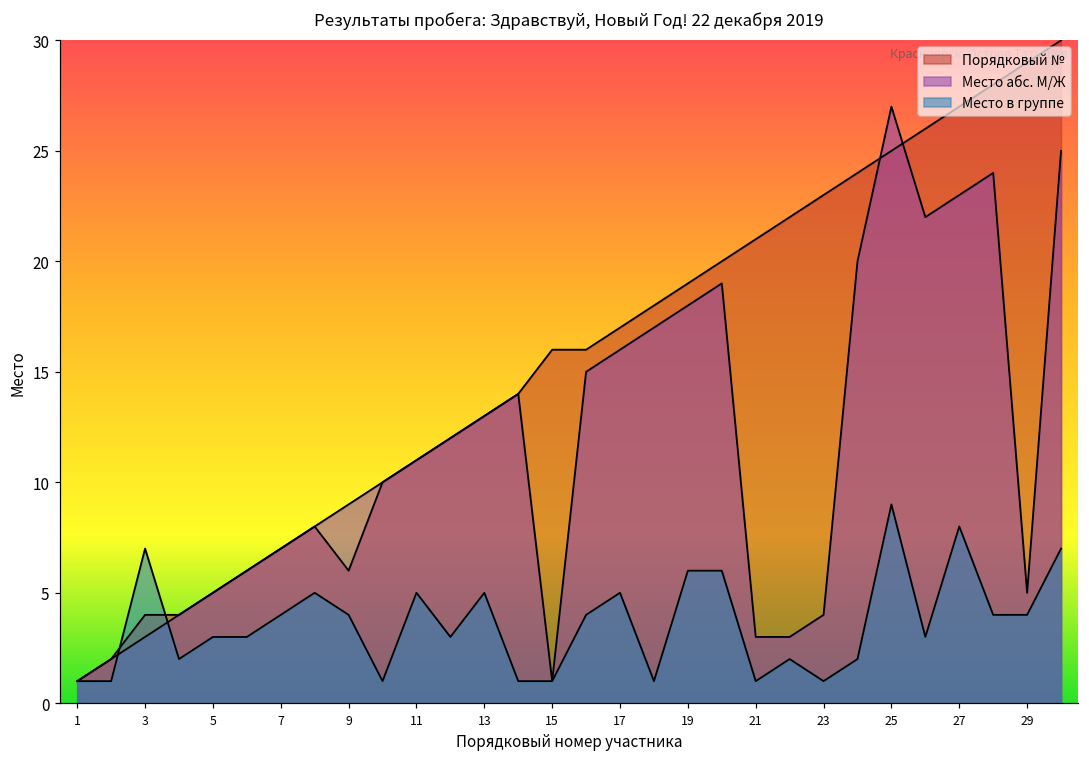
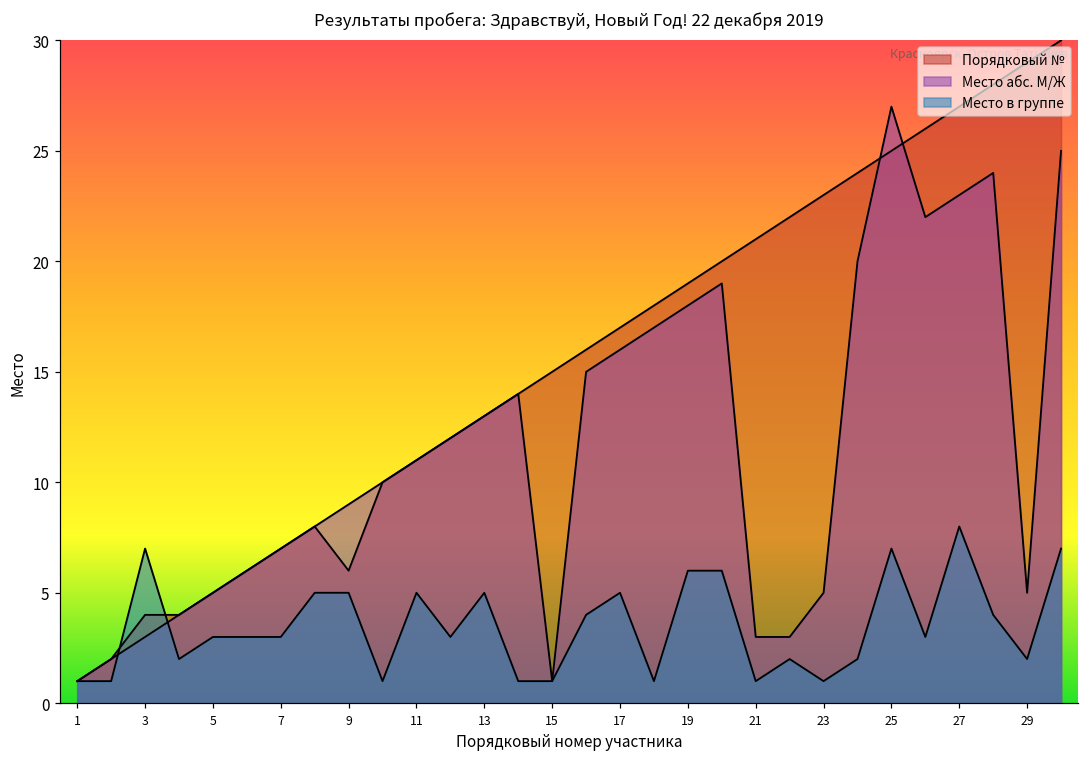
  {
    "Порядковый №": {
      "3": 4,
      "9": 6,
-     "15": 16,
+     "15": 15,
      "17": 17,
      "19": 19,
      "21": 21,
      "23": 23,
      "25": 25
    },
    "Место абс. М/Ж": {
      "3": 3,
      "9": 9,
      "17": 16,
      "19": 18,
      "21": 3,
-     "23": 4,
+     "23": 5,
      "25": 27,
      "27": 23,
      "29": 5
    },
    "Место в группе": {
      "3": 7,
      "5": 3,
-     "7": 4,
-     "9": 4,
+     "7": 3,
+     "9": 5,
      "11": 5,
      "13": 5,
      "17": 5,
      "19": 6,
      "21": 1,
      "23": 1,
-     "25": 9,
+     "25": 7,
      "27": 8,
-     "29": 4
+     "29": 2
    }
  }
